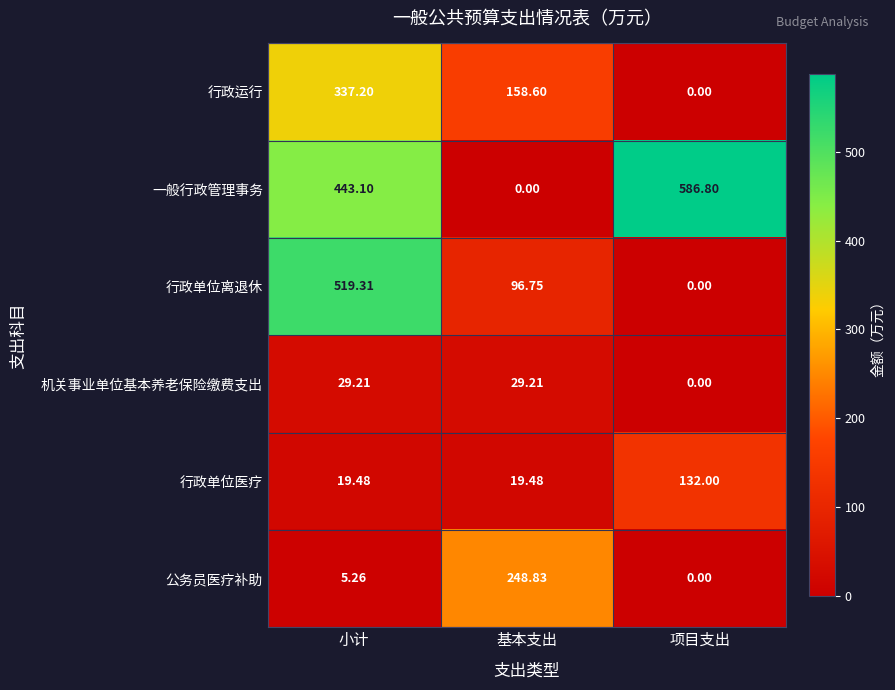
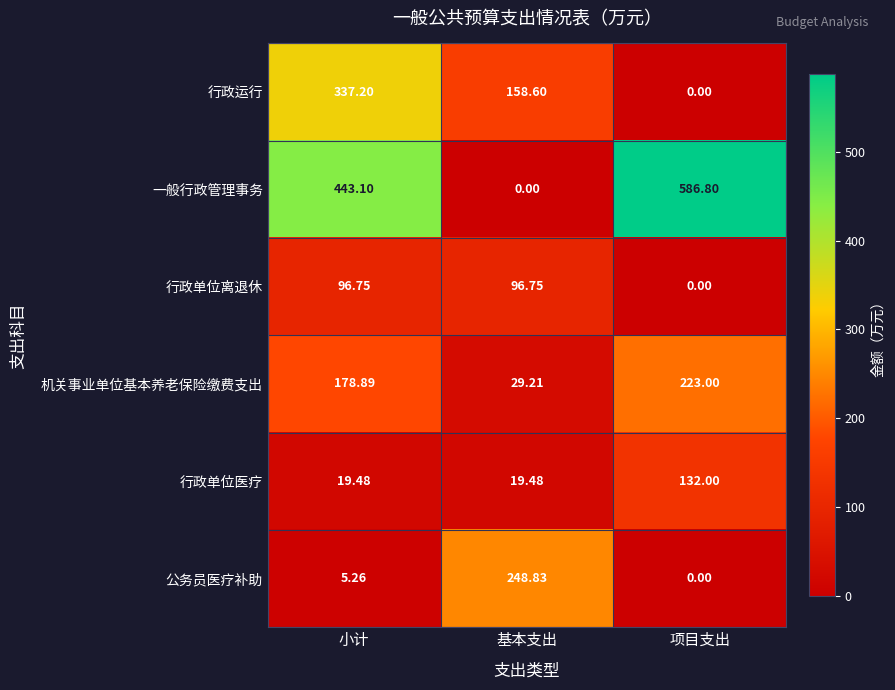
  {
    "行政运行": {
      "小计": 337.20,
      "基本支出": 158.60,
      "项目支出": 0.00
    },
    "一般行政管理事务": {
      "小计": 443.10,
      "基本支出": 0.00,
      "项目支出": 586.80
    },
    "行政单位离退休": {
-     "小计": 519.31,
+     "小计": 96.75,
      "基本支出": 96.75,
      "项目支出": 0.00
    },
    "机关事业单位基本养老保险缴费支出": {
-     "小计": 29.21,
+     "小计": 178.89,
      "基本支出": 29.21,
-     "项目支出": 0.00
+     "项目支出": 223.00
    },
    "行政单位医疗": {
      "小计": 19.48,
      "基本支出": 19.48,
      "项目支出": 132.00
    },
    "公务员医疗补助": {
      "小计": 5.26,
      "基本支出": 248.83,
      "项目支出": 0.00
    }
  }
